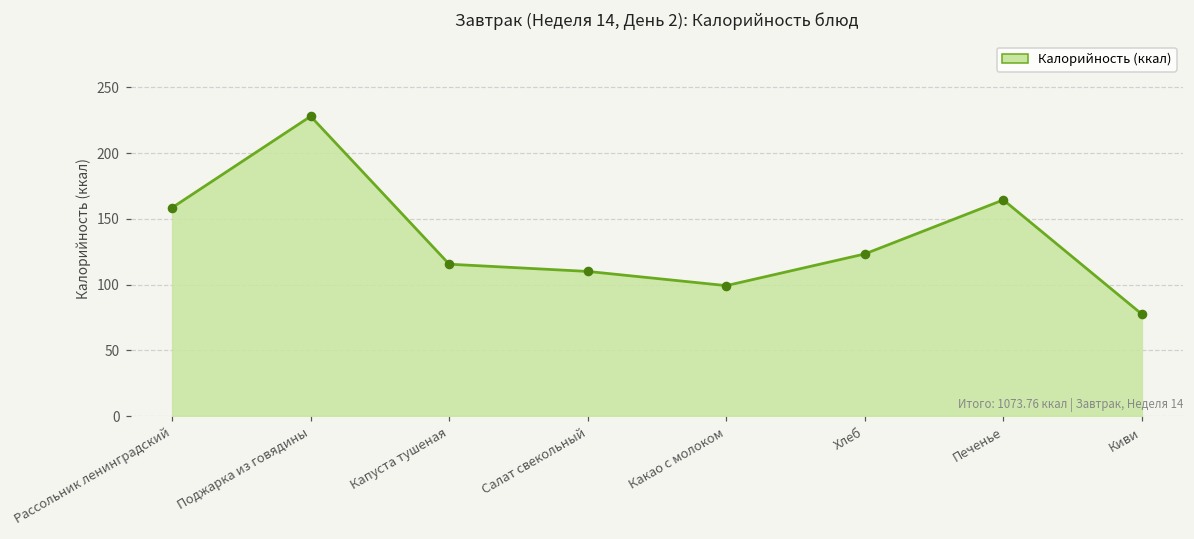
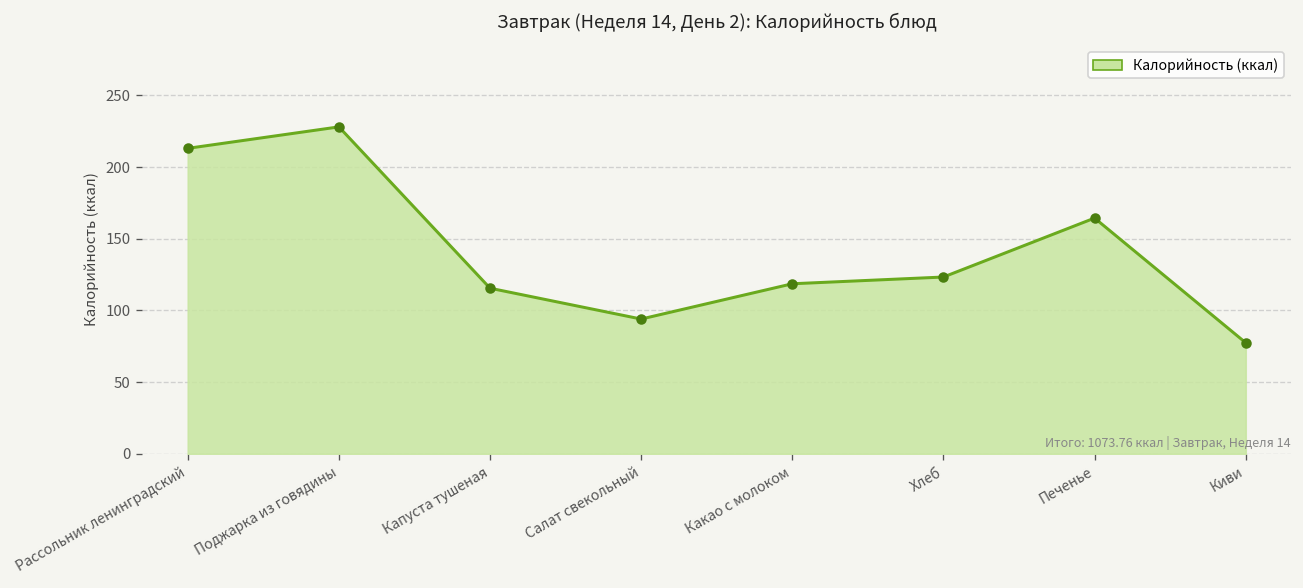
  {
-   "Рассольник ленинградский": 158,
+   "Рассольник ленинградский": 213,
    "Поджарка из говядины": 228,
    "Капуста тушеная": 116,
-   "Салат свекольный": 110,
-   "Какао с молоком": 99,
+   "Салат свекольный": 94,
+   "Какао с молоком": 119,
    "Хлеб": 123,
    "Печенье": 164,
    "Киви": 77
  }
